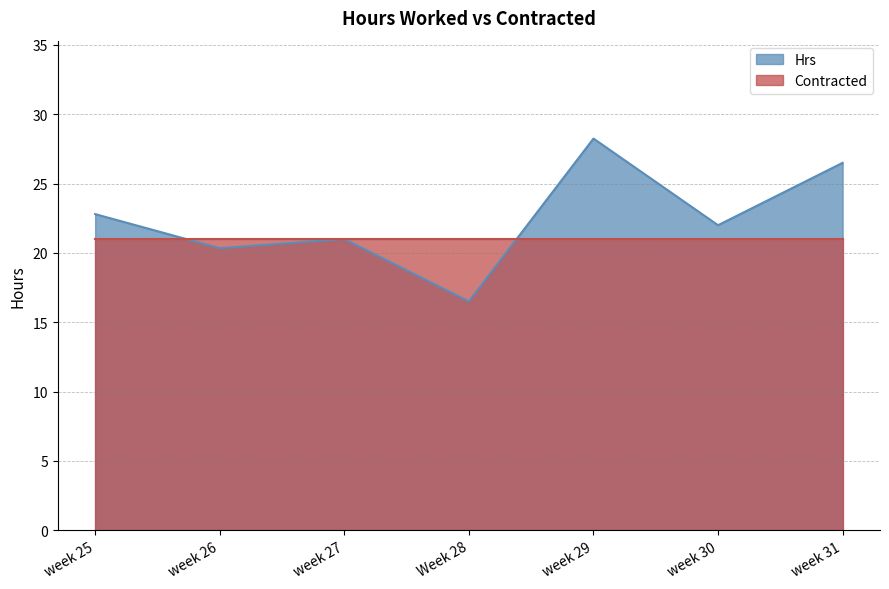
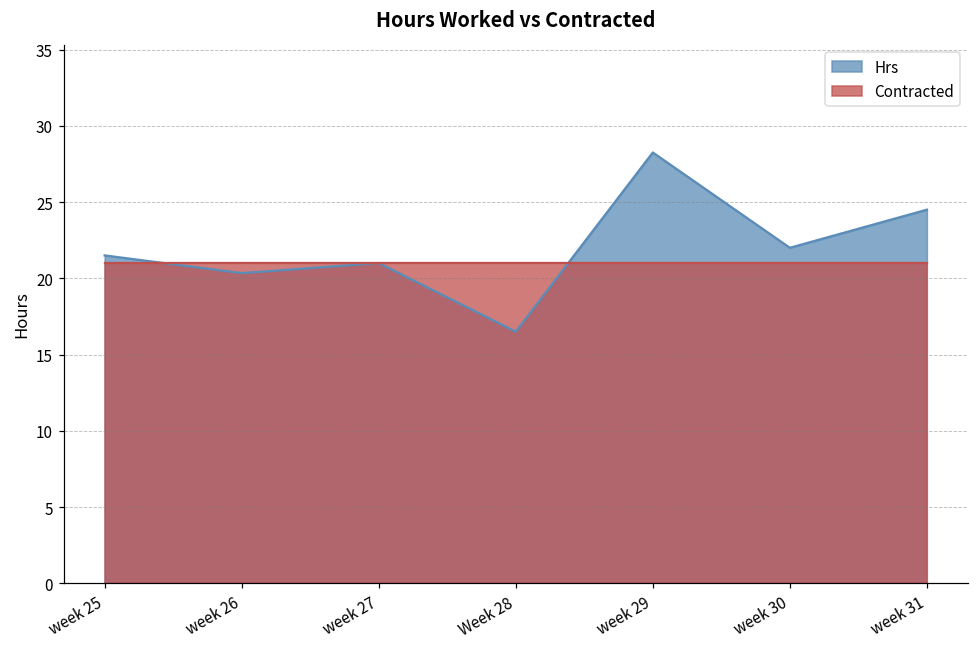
  {
    "Hrs": {
-     "week 25": 22.8,
+     "week 25": 21.5,
      "week 26": 20.3,
      "Week 28": 16.5,
      "week 29": 28.3,
      "week 30": 22.0,
-     "week 31": 26.5
+     "week 31": 24.5
    },
    "Contracted": {
      "week 25": 21.0,
      "week 26": 21.0,
      "Week 28": 21.0,
      "week 29": 21.0,
      "week 30": 21.0,
      "week 31": 21.0
    }
  }
